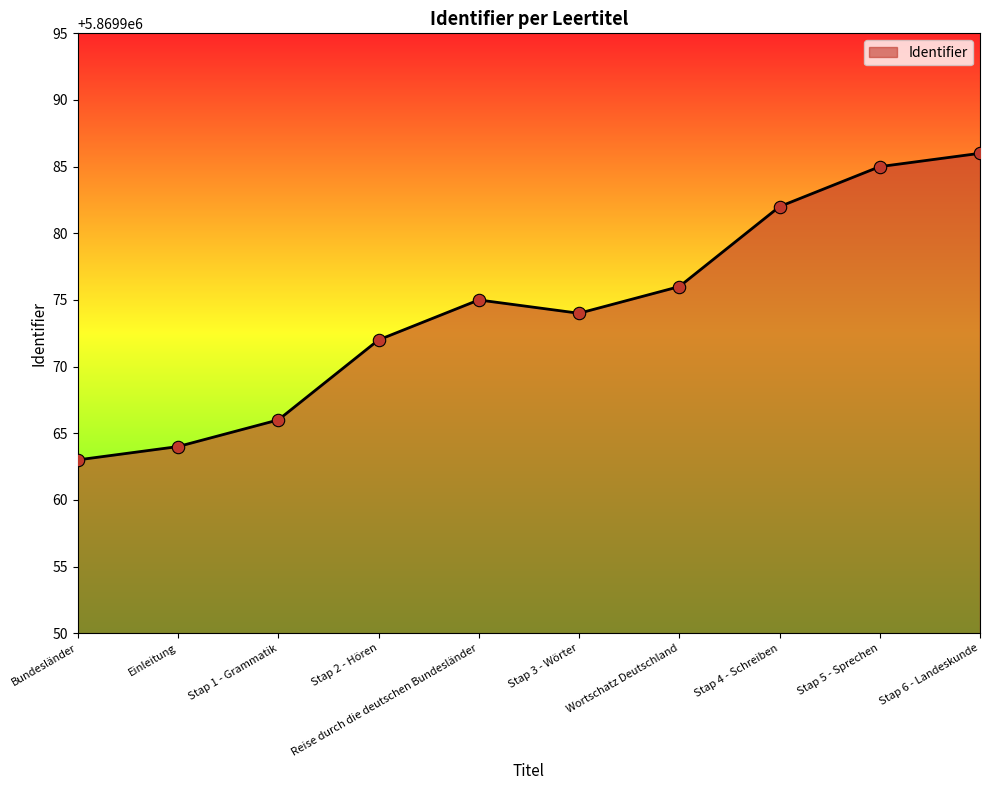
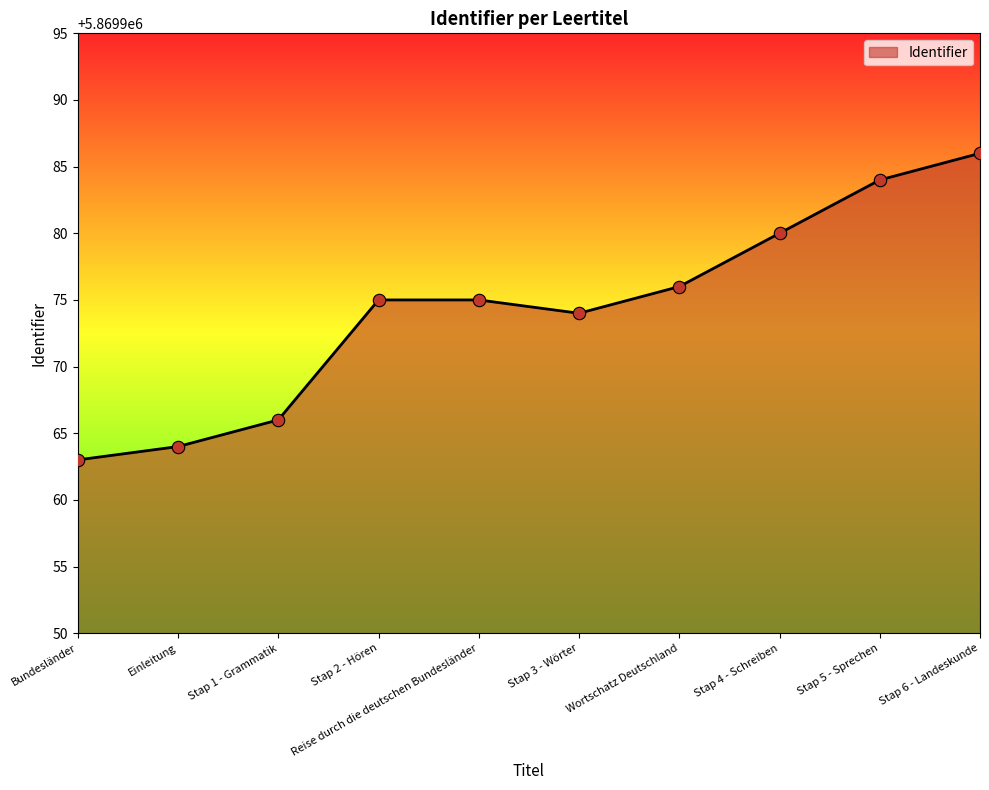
  {
    "Bundesländer": 5869963,
    "Einleitung": 5869964,
    "Stap 1 - Grammatik": 5869966,
-   "Stap 2 - Hören": 5869972,
+   "Stap 2 - Hören": 5869975,
    "Reise durch die deutschen Bundesländer": 5869975,
    "Stap 3 - Wörter": 5869974,
    "Wortschatz Deutschland": 5869976,
-   "Stap 4 - Schreiben": 5869982,
-   "Stap 5 - Sprechen": 5869985,
+   "Stap 4 - Schreiben": 5869980,
+   "Stap 5 - Sprechen": 5869984,
    "Stap 6 - Landeskunde": 5869986
  }
